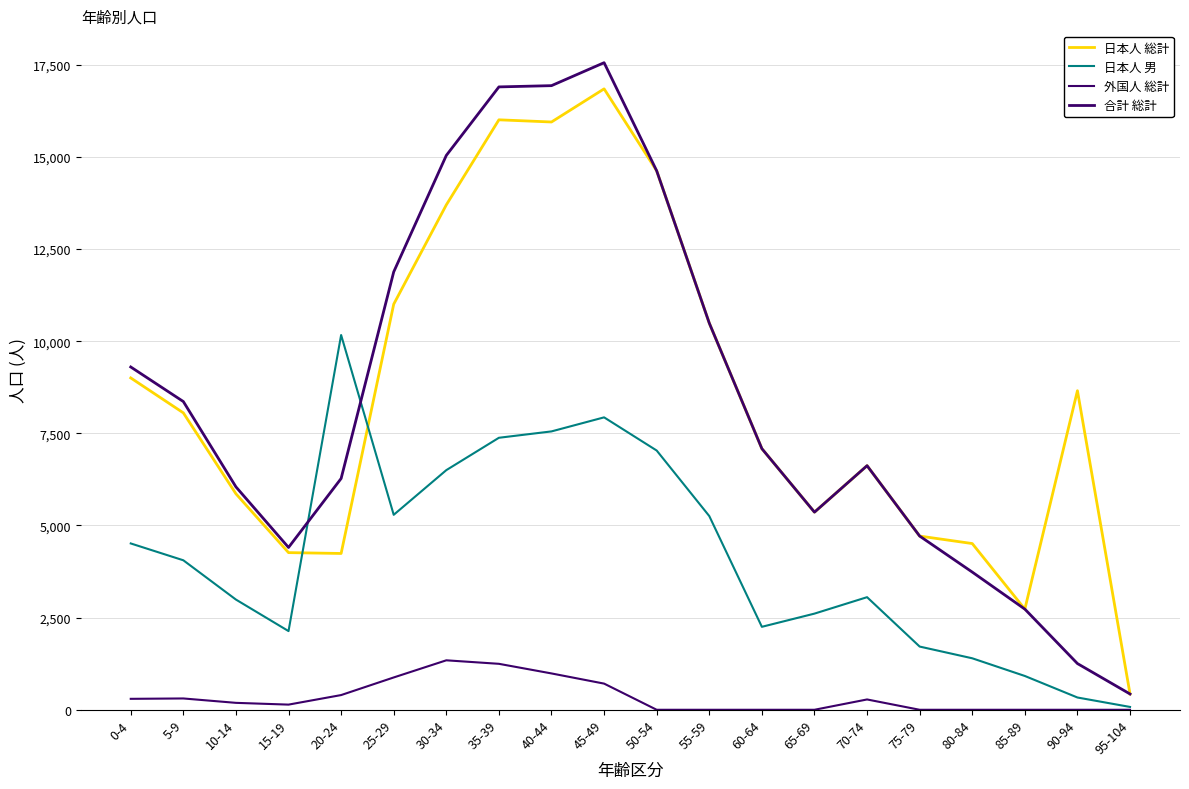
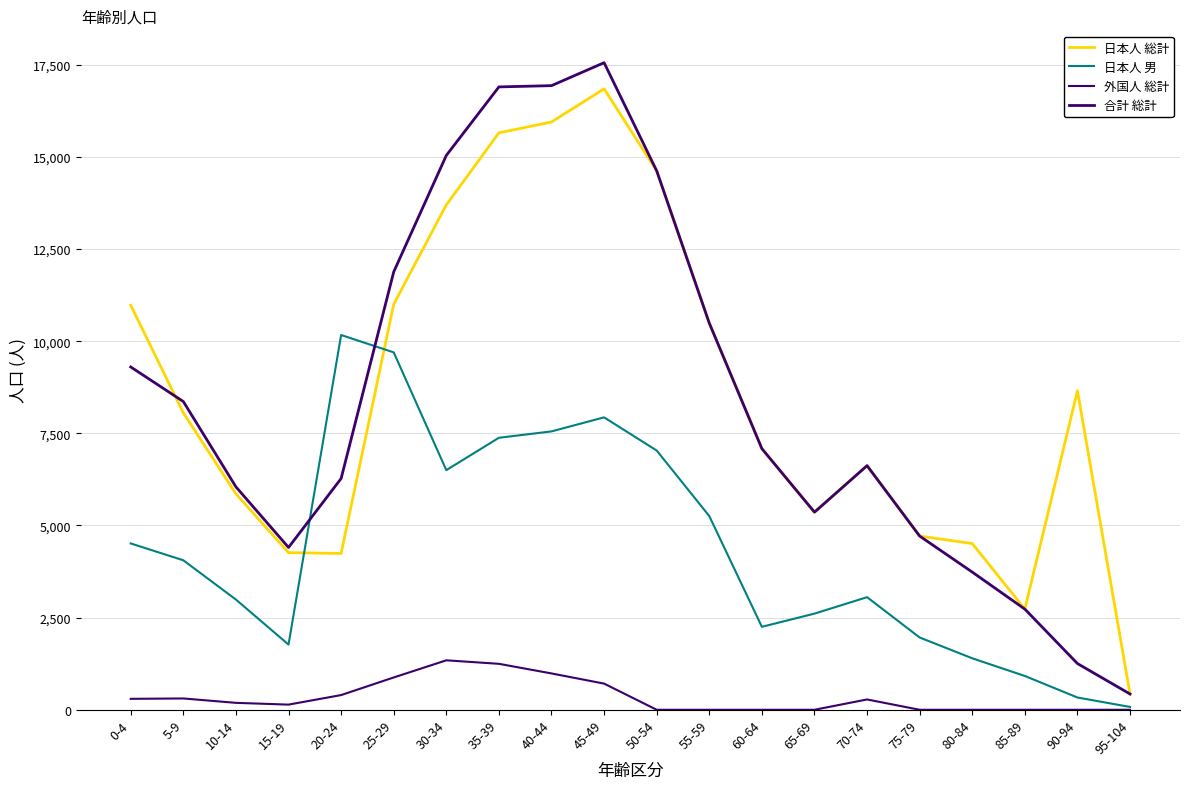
  {
    "日本人 総計": {
-     "0-4": "9,000",
+     "0-4": "11,000",
      "5-9": "8,100",
      "10-14": "5,900",
      "15-19": "4,300",
      "20-24": "4,200",
      "25-29": "11,000",
      "30-34": "13,700",
-     "35-39": "16,000",
+     "35-39": "15,700",
      "40-44": "15,900",
      "45-49": "16,800",
      "80-84": "4,500",
      "90-94": "8,700"
    },
    "日本人 男": {
      "0-4": "4,500",
      "5-9": "4,100",
      "10-14": "3,000",
-     "15-19": "2,100",
+     "15-19": "1,800",
      "20-24": "10,200",
-     "25-29": "5,300",
+     "25-29": "9,700",
      "30-34": "6,500",
      "35-39": "7,400",
      "40-44": "7,600",
      "45-49": "7,900",
      "50-54": "7,000",
      "55-59": "5,300",
      "60-64": "2,300",
      "65-69": "2,600",
      "70-74": "3,100",
-     "75-79": "1,700",
+     "75-79": "2,000",
      "80-84": "1,400",
      "85-89": "900",
      "90-94": "300",
      "95-104": "100"
    }
  }
